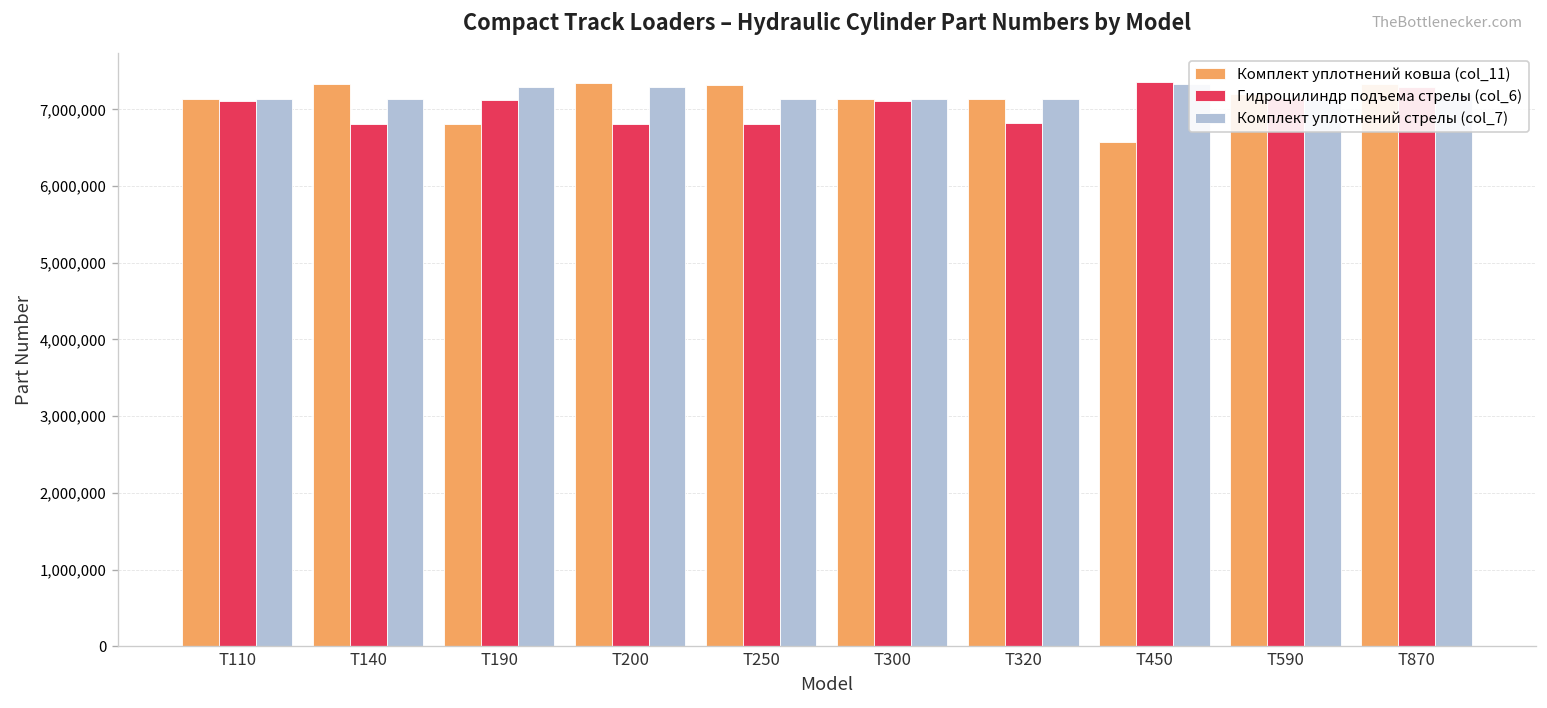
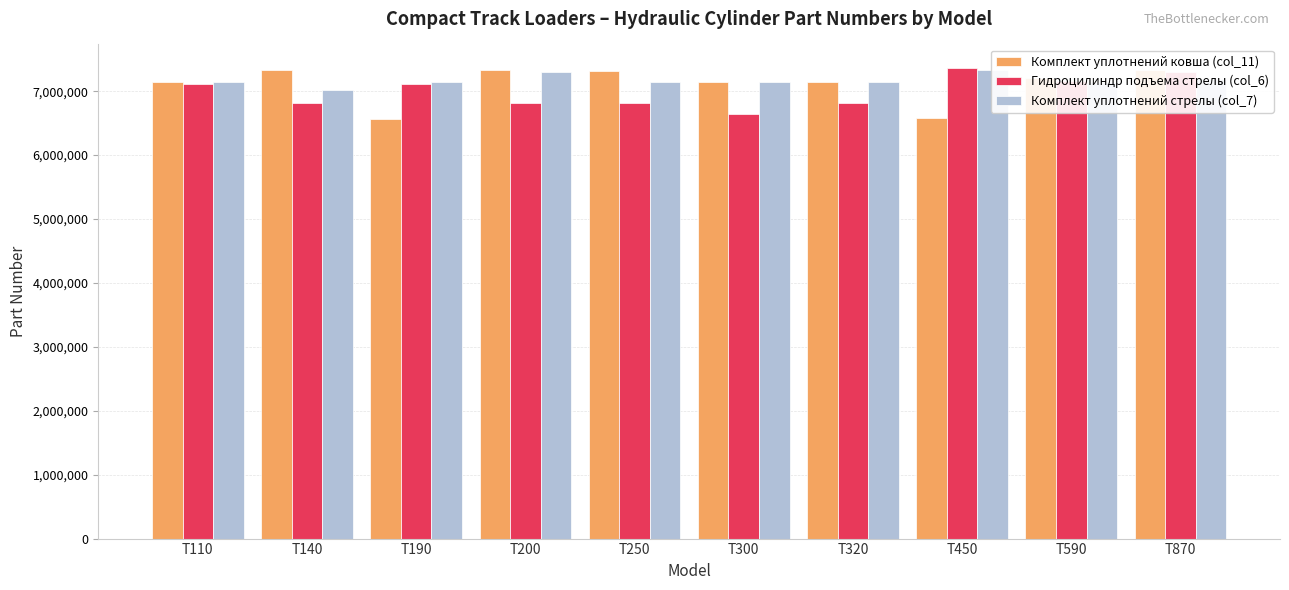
  {
    "Комплект уплотнений ковша (col_11)": {
      "T110": "7,100,000",
      "T140": "7,300,000",
-     "T190": "6,800,000",
+     "T190": "6,600,000",
      "T200": "7,300,000",
      "T250": "7,300,000",
      "T300": "7,100,000",
      "T320": "7,100,000",
      "T450": "6,600,000"
    },
    "Гидроцилиндр подъема стрелы (col_6)": {
      "T110": "7,100,000",
      "T140": "6,800,000",
      "T190": "7,100,000",
      "T200": "6,800,000",
      "T250": "6,800,000",
-     "T300": "7,100,000",
+     "T300": "6,600,000",
      "T320": "6,800,000",
      "T450": "7,400,000"
    },
    "Комплект уплотнений стрелы (col_7)": {
      "T110": "7,100,000",
-     "T140": "7,100,000",
-     "T190": "7,300,000",
+     "T140": "7,000,000",
+     "T190": "7,100,000",
      "T200": "7,300,000",
      "T250": "7,100,000",
      "T300": "7,100,000",
      "T320": "7,100,000"
    }
  }
